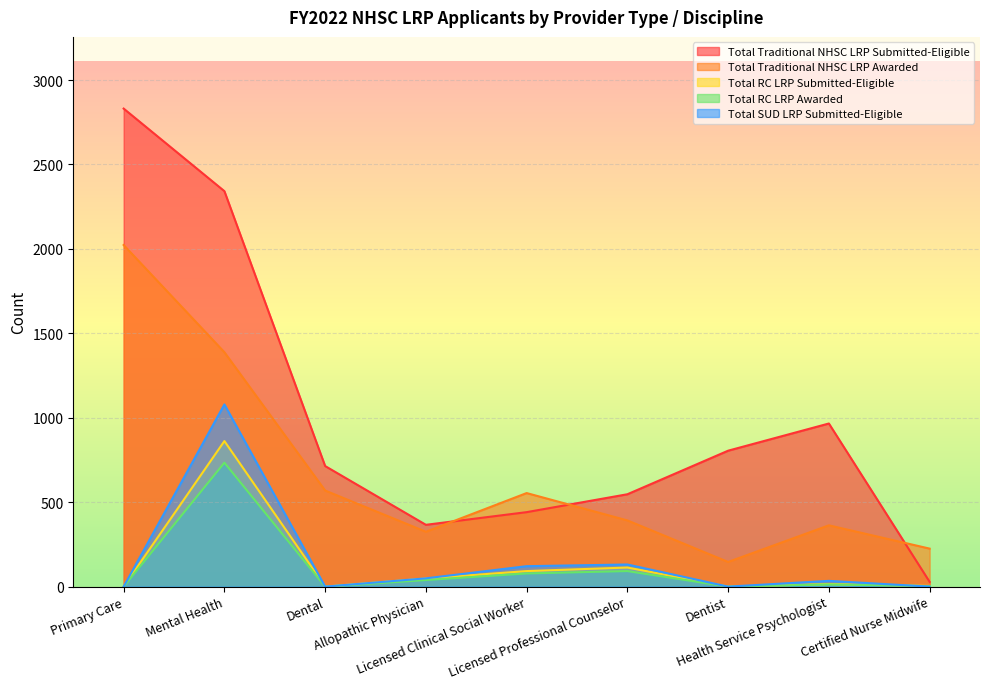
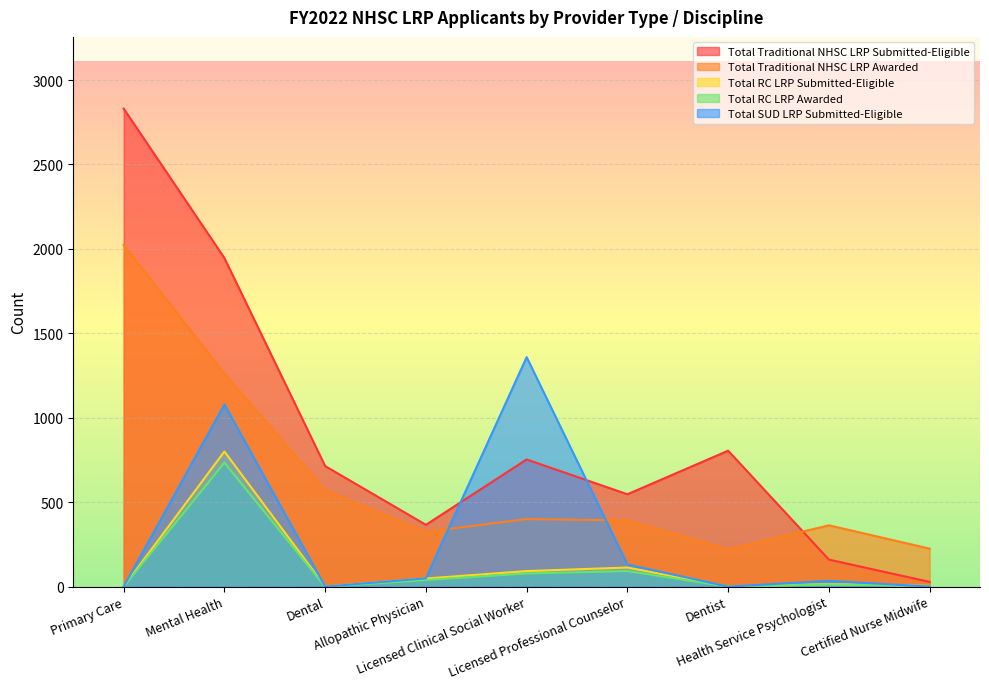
  {
    "Total Traditional NHSC LRP Submitted-Eligible": {
      "Primary Care": 2830,
-     "Mental Health": 2340,
+     "Mental Health": 1950,
      "Dental": 710,
      "Allopathic Physician": 370,
-     "Licensed Clinical Social Worker": 440,
+     "Licensed Clinical Social Worker": 750,
      "Licensed Professional Counselor": 550,
      "Dentist": 810,
-     "Health Service Psychologist": 970,
+     "Health Service Psychologist": 160,
      "Certified Nurse Midwife": 30
    },
    "Total Traditional NHSC LRP Awarded": {
      "Primary Care": 2020,
-     "Mental Health": 1390,
+     "Mental Health": 1260,
      "Dental": 570,
      "Allopathic Physician": 330,
-     "Licensed Clinical Social Worker": 550,
+     "Licensed Clinical Social Worker": 400,
      "Licensed Professional Counselor": 390,
-     "Dentist": 150,
+     "Dentist": 220,
      "Health Service Psychologist": 360,
      "Certified Nurse Midwife": 230
    },
    "Total RC LRP Submitted-Eligible": {
-     "Mental Health": 860,
+     "Mental Health": 800,
      "Licensed Professional Counselor": 110
    },
    "Total RC LRP Awarded": {
      "Mental Health": 730,
      "Licensed Professional Counselor": 90
    },
    "Total SUD LRP Submitted-Eligible": {
      "Mental Health": 1080,
-     "Licensed Clinical Social Worker": 120,
+     "Licensed Clinical Social Worker": 1360,
      "Licensed Professional Counselor": 130,
      "Health Service Psychologist": 30
    }
  }
